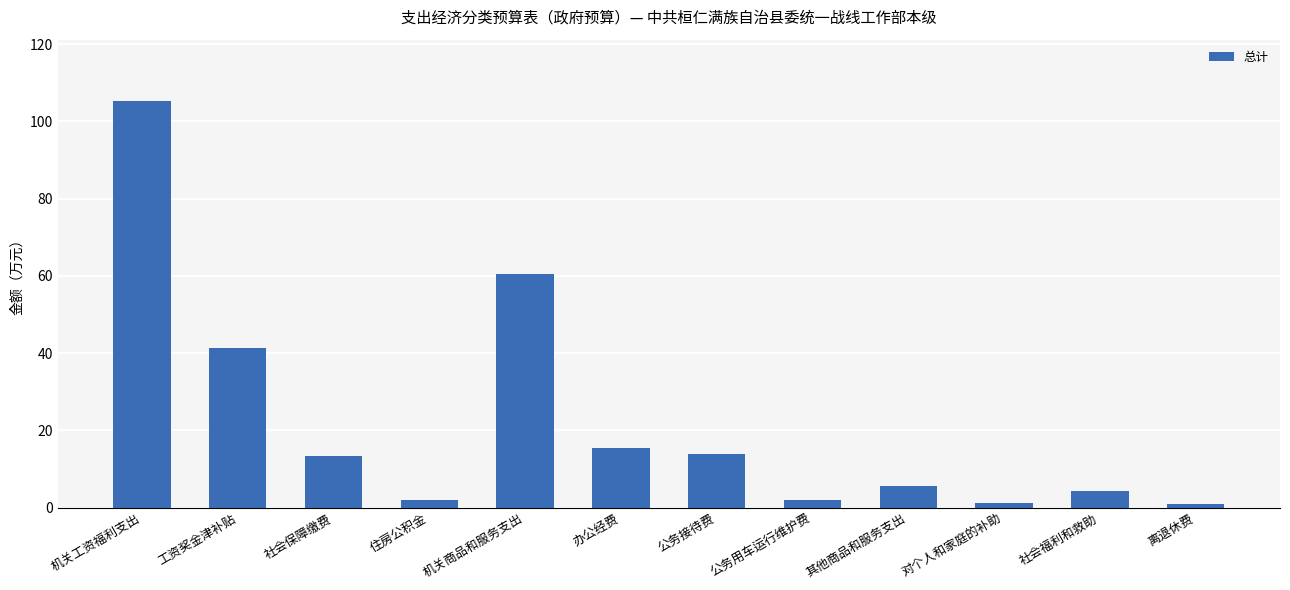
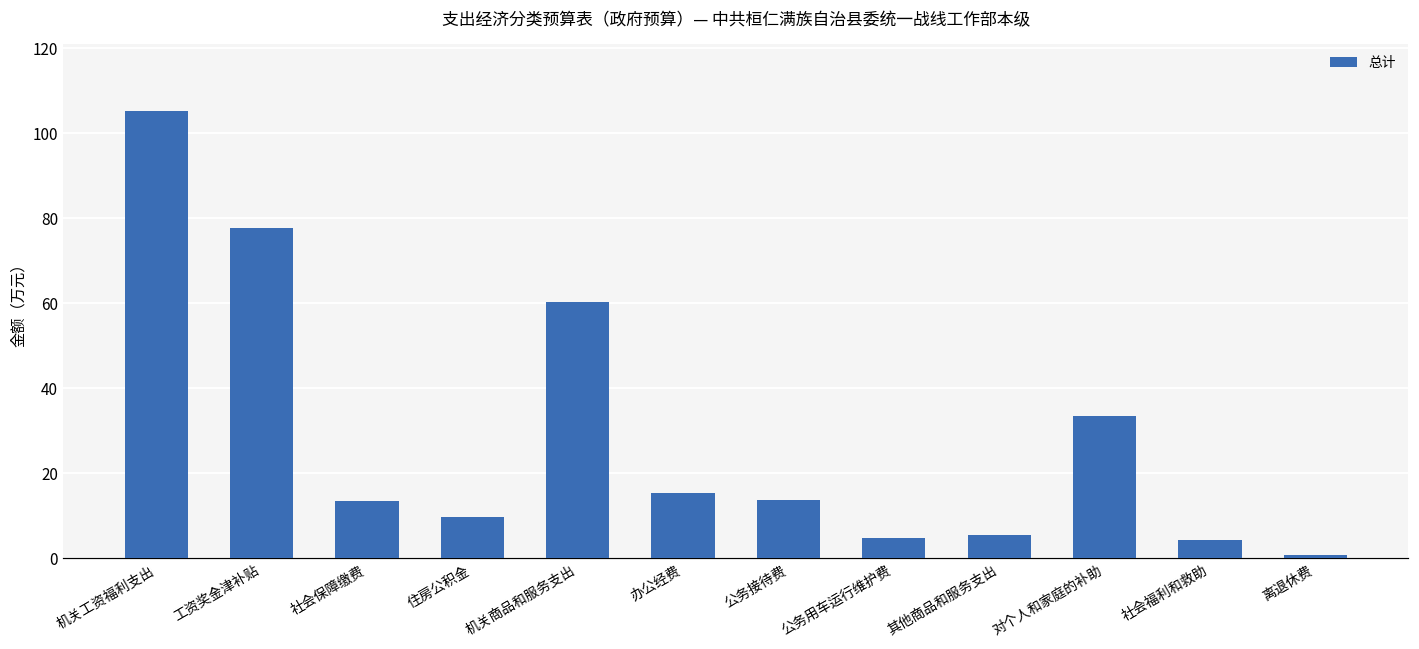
  {
    "机关工资福利支出": 105,
-   "工资奖金津补贴": 41,
+   "工资奖金津补贴": 78,
    "社会保障缴费": 13,
-   "住房公积金": 2,
+   "住房公积金": 10,
    "机关商品和服务支出": 60,
    "办公经费": 15,
    "公务接待费": 14,
-   "公务用车运行维护费": 2,
+   "公务用车运行维护费": 5,
    "其他商品和服务支出": 6,
-   "对个人和家庭的补助": 1,
+   "对个人和家庭的补助": 34,
    "社会福利和救助": 4,
    "离退休费": 1
  }
